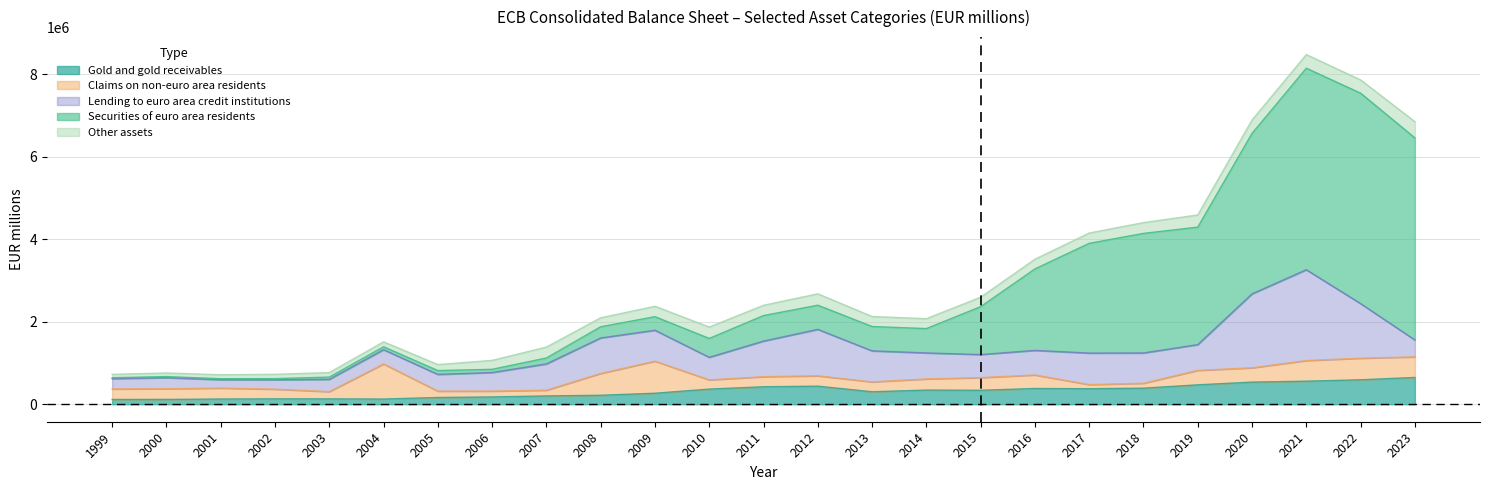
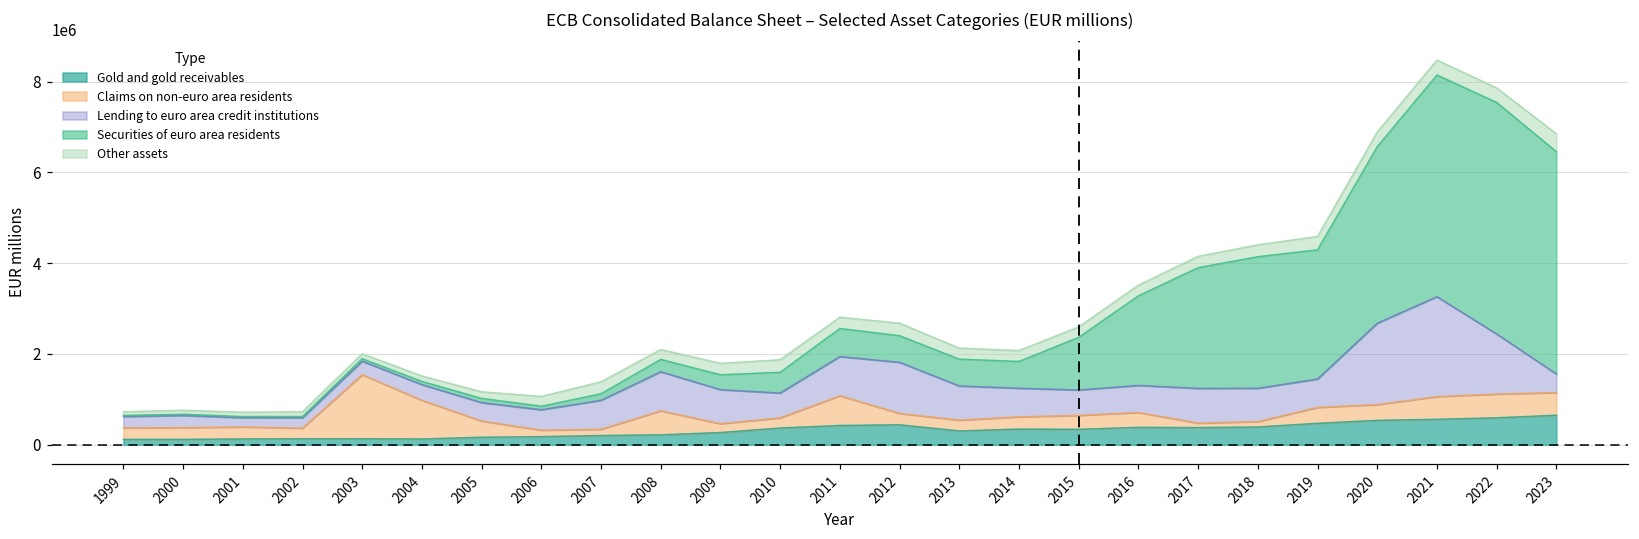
  {
    "Claims on non-euro area residents": {
      "1999": 300000,
      "2000": 300000,
      "2001": 300000,
      "2002": 200000,
-     "2003": 200000,
+     "2003": 1400000,
      "2004": 900000,
-     "2005": 200000,
+     "2005": 400000,
      "2006": 100000,
      "2007": 100000,
      "2008": 500000,
-     "2009": 800000,
+     "2009": 200000,
      "2010": 200000,
-     "2011": 200000,
+     "2011": 700000,
      "2012": 300000,
      "2013": 200000,
      "2014": 300000,
      "2015": 300000,
      "2016": 300000,
      "2017": 100000,
      "2018": 100000,
      "2019": 400000,
      "2020": 300000,
      "2021": 500000,
      "2022": 500000,
      "2023": 500000
    }
  }
